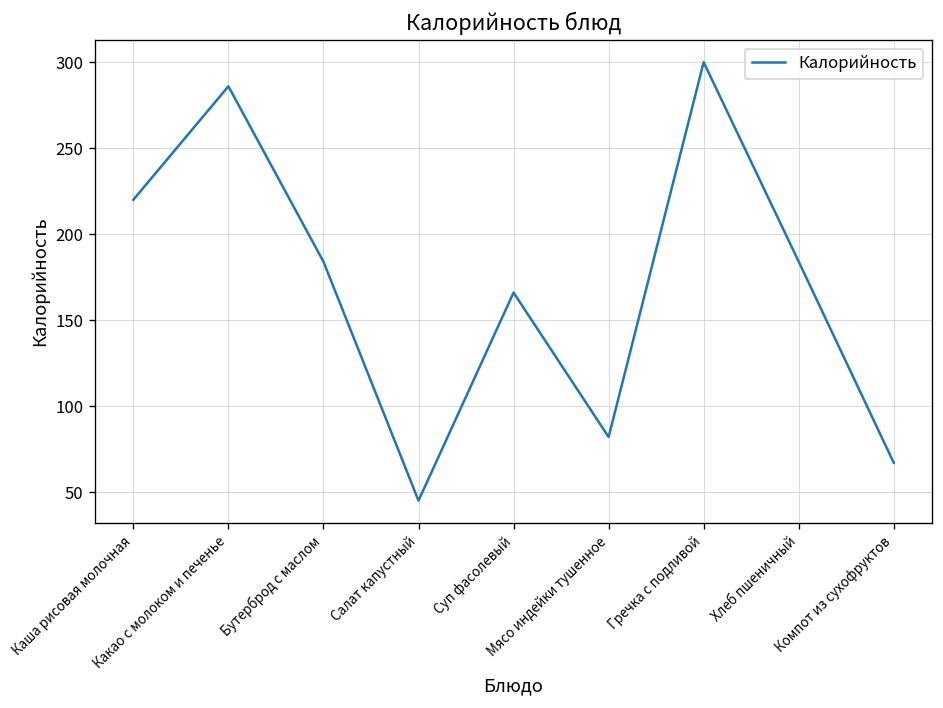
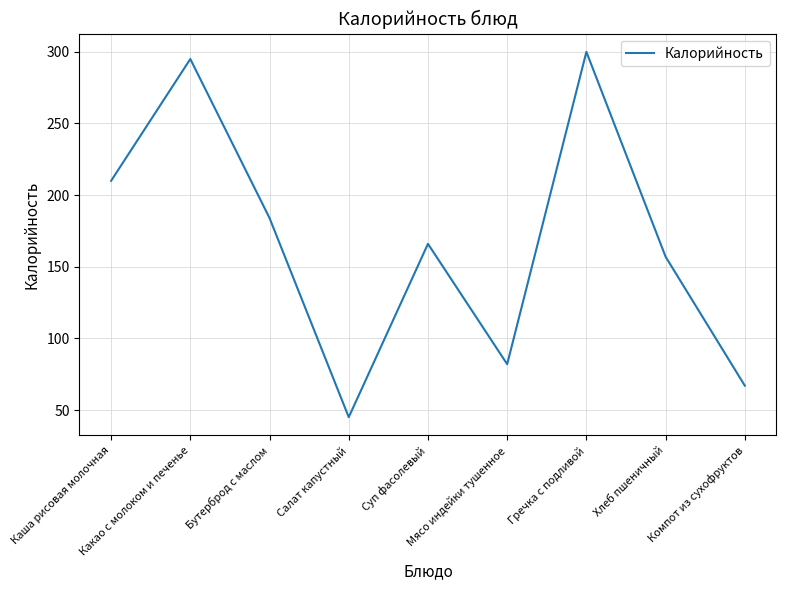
  {
-   "Каша рисовая молочная": 220,
-   "Какао с молоком и печенье": 286,
+   "Каша рисовая молочная": 210,
+   "Какао с молоком и печенье": 295,
    "Бутерброд с маслом": 184,
    "Салат капустный": 45,
    "Суп фасолевый": 166,
    "Мясо индейки тушенное": 82,
    "Гречка с подливой": 300,
-   "Хлеб пшеничный": 184,
+   "Хлеб пшеничный": 157,
    "Компот из сухофруктов": 67
  }
